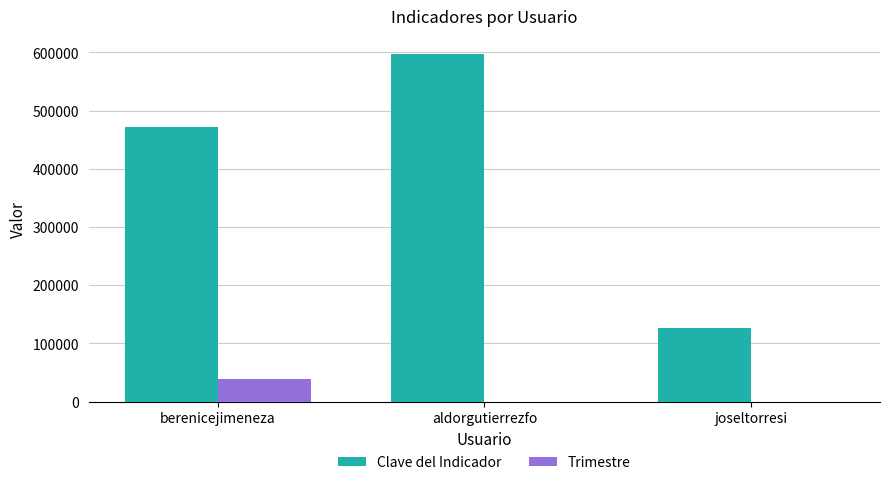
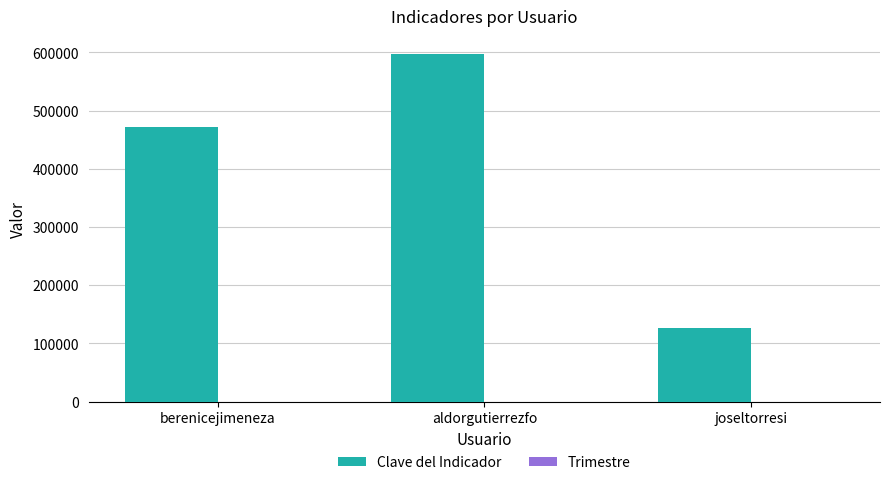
  {
    "Clave del Indicador": {
      "berenicejimeneza": 470000,
      "aldorgutierrezfo": 600000,
      "joseltorresi": 130000
    },
    "Trimestre": {
-     "berenicejimeneza": 40000
+     "berenicejimeneza": 0
    }
  }
